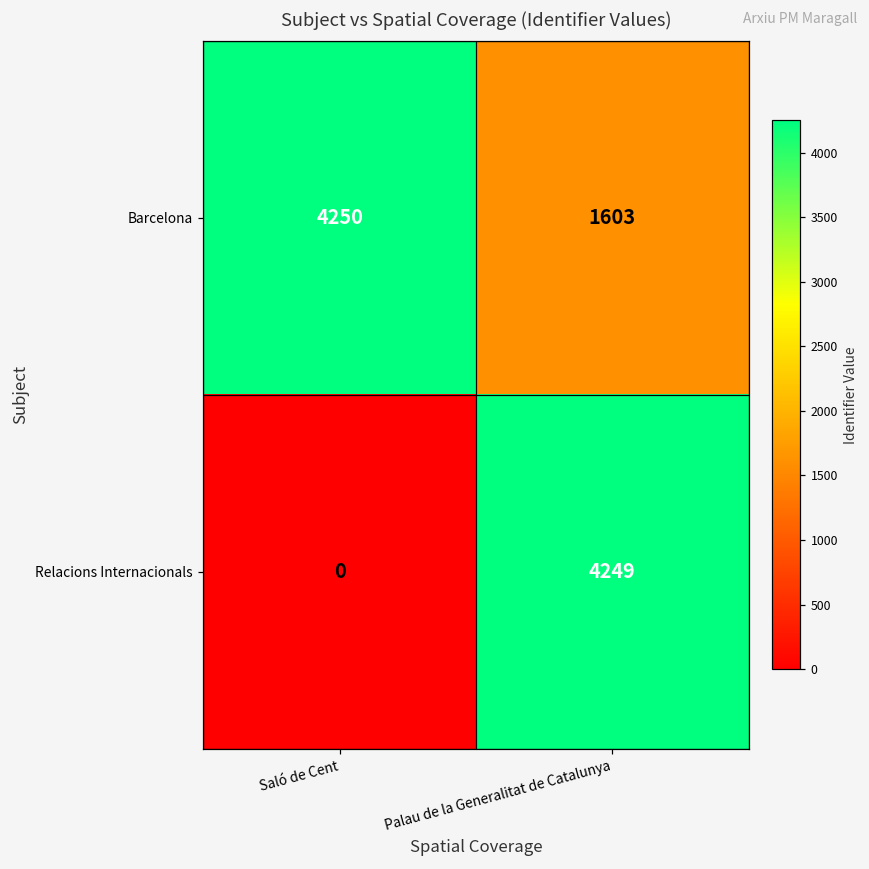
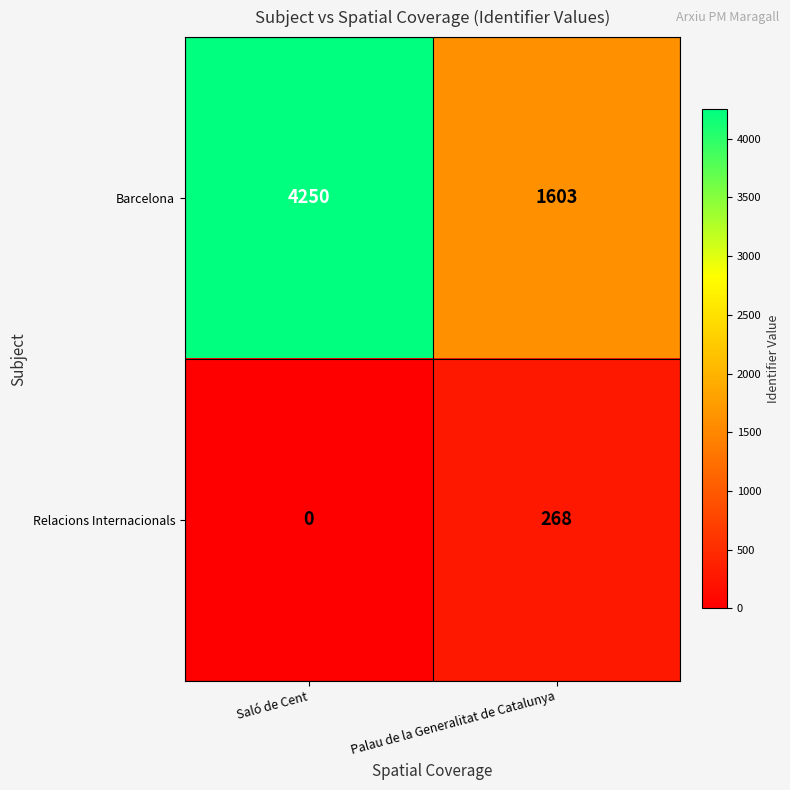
  {
    "Barcelona": {
      "Saló de Cent": 4250,
      "Palau de la Generalitat de Catalunya": 1603
    },
    "Relacions Internacionals": {
      "Saló de Cent": 0,
-     "Palau de la Generalitat de Catalunya": 4249
+     "Palau de la Generalitat de Catalunya": 268
    }
  }
